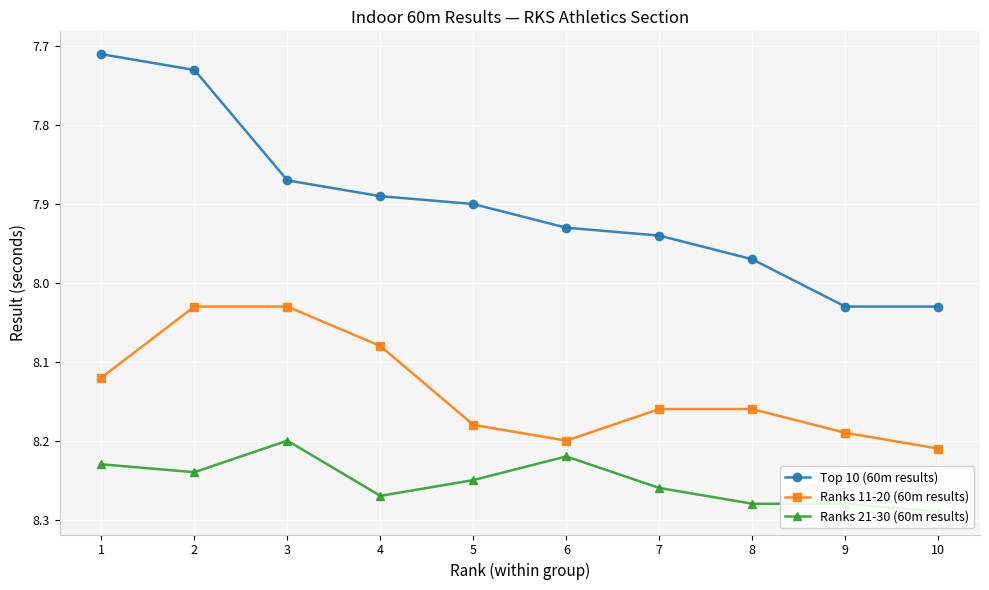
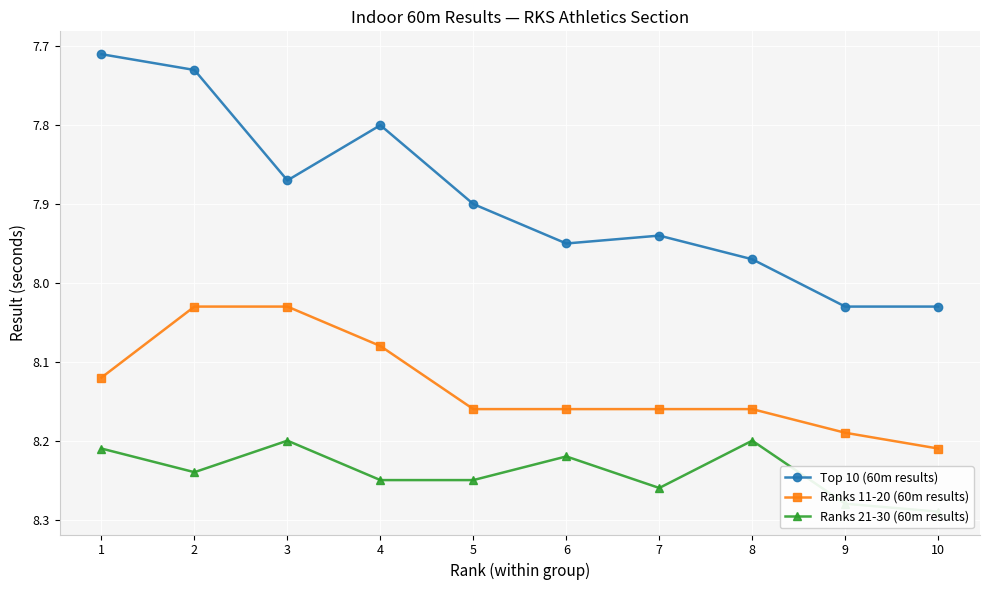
  {
    "Top 10 (60m results)": {
      "1": 7.71,
      "2": 7.73,
      "3": 7.87,
-     "4": 7.89,
+     "4": 7.80,
      "5": 7.90,
-     "6": 7.93,
+     "6": 7.95,
      "7": 7.94,
      "8": 7.97,
      "9": 8.03,
      "10": 8.03
    },
    "Ranks 11-20 (60m results)": {
      "1": 8.12,
      "2": 8.03,
      "3": 8.03,
      "4": 8.08,
-     "5": 8.18,
-     "6": 8.20,
+     "5": 8.16,
+     "6": 8.16,
      "7": 8.16,
      "8": 8.16,
      "9": 8.19,
      "10": 8.21
    },
    "Ranks 21-30 (60m results)": {
-     "1": 8.23,
+     "1": 8.21,
      "2": 8.24,
      "3": 8.20,
-     "4": 8.27,
+     "4": 8.25,
      "5": 8.25,
      "6": 8.22,
      "7": 8.26,
-     "8": 8.28
+     "8": 8.20
    }
  }
